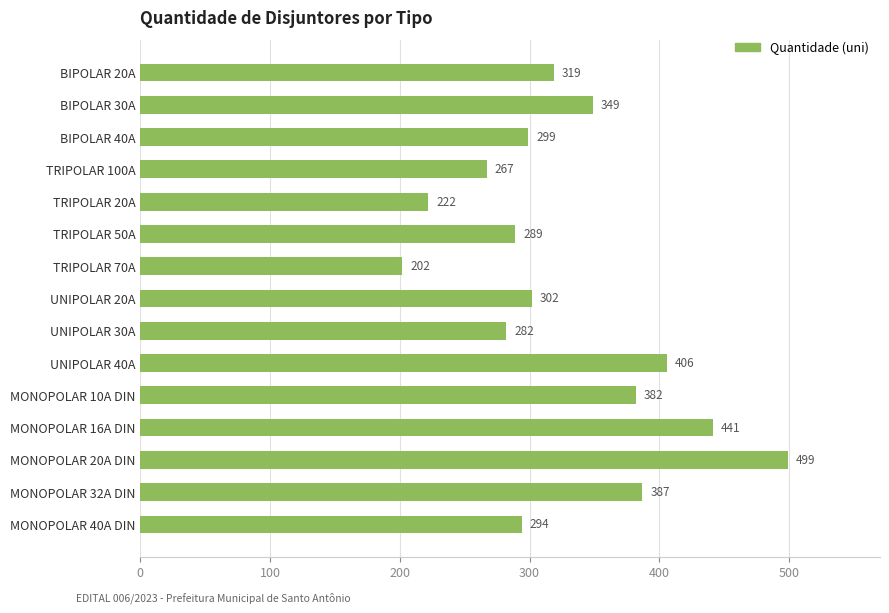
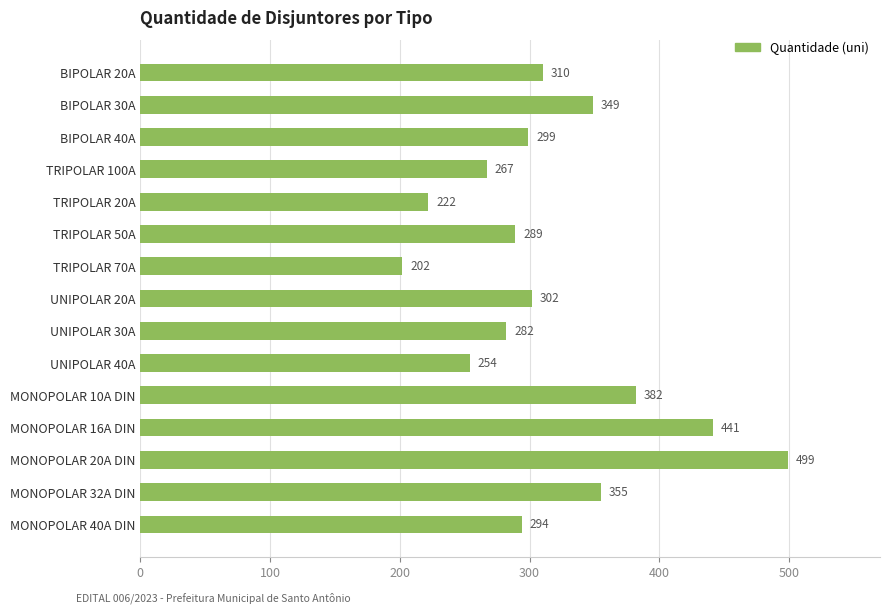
  {
-   "BIPOLAR 20A": 319,
+   "BIPOLAR 20A": 310,
    "BIPOLAR 30A": 349,
    "BIPOLAR 40A": 299,
    "TRIPOLAR 100A": 267,
    "TRIPOLAR 20A": 222,
    "TRIPOLAR 50A": 289,
    "TRIPOLAR 70A": 202,
    "UNIPOLAR 20A": 302,
    "UNIPOLAR 30A": 282,
-   "UNIPOLAR 40A": 406,
+   "UNIPOLAR 40A": 254,
    "MONOPOLAR 10A DIN": 382,
    "MONOPOLAR 16A DIN": 441,
    "MONOPOLAR 20A DIN": 499,
-   "MONOPOLAR 32A DIN": 387,
+   "MONOPOLAR 32A DIN": 355,
    "MONOPOLAR 40A DIN": 294
  }
